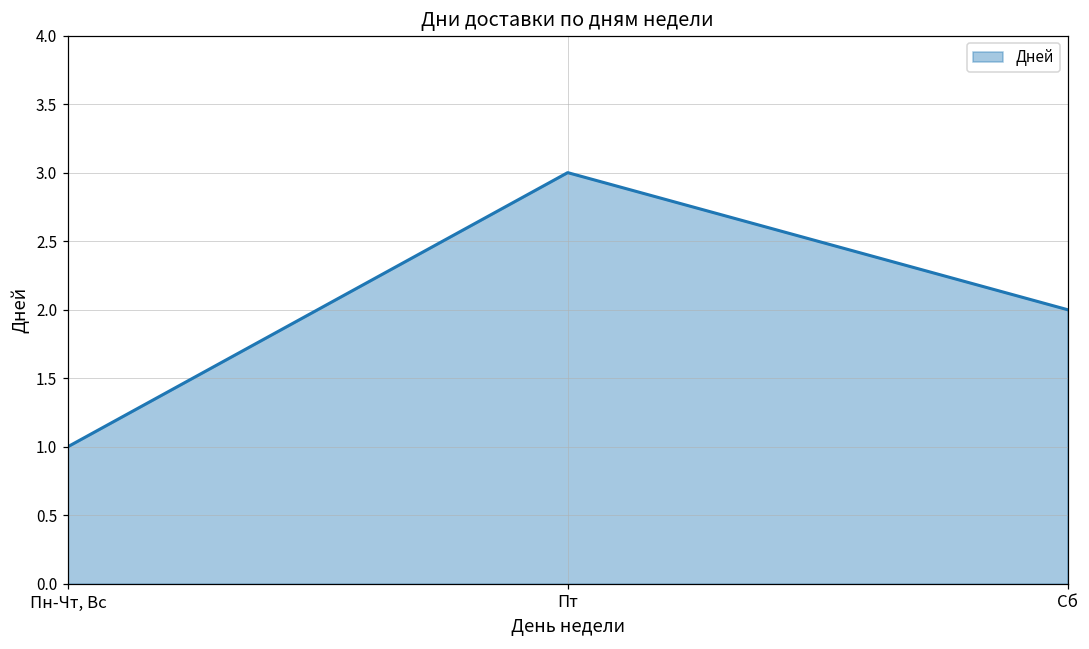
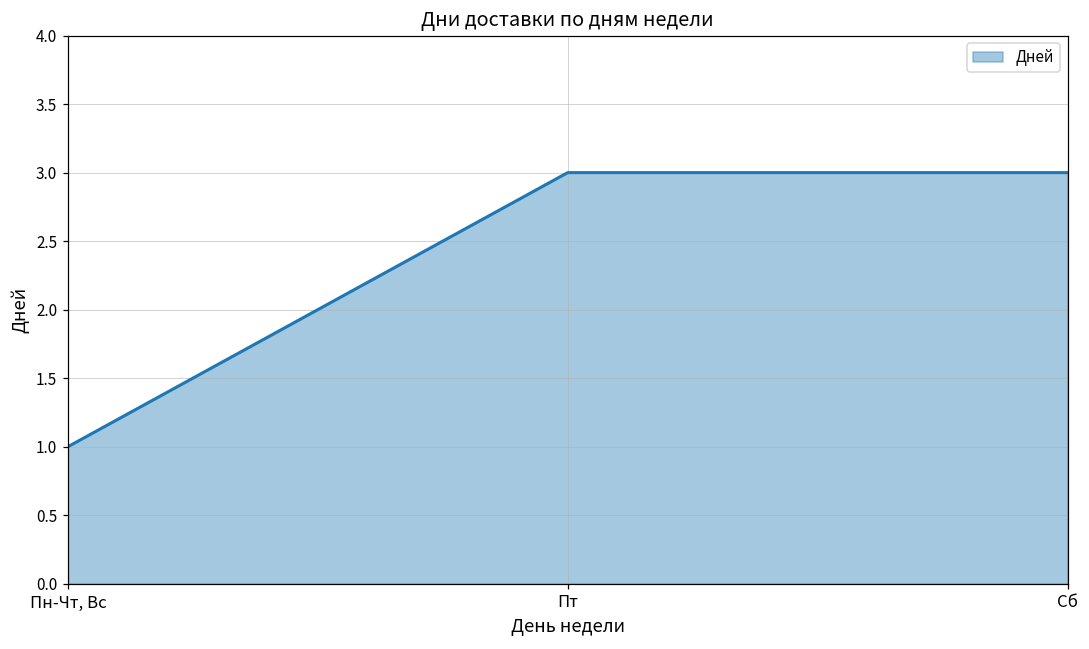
  {
    "Пн-Чт, Вс": 1,
    "Пт": 3,
-   "Сб": 2
+   "Сб": 3
  }
